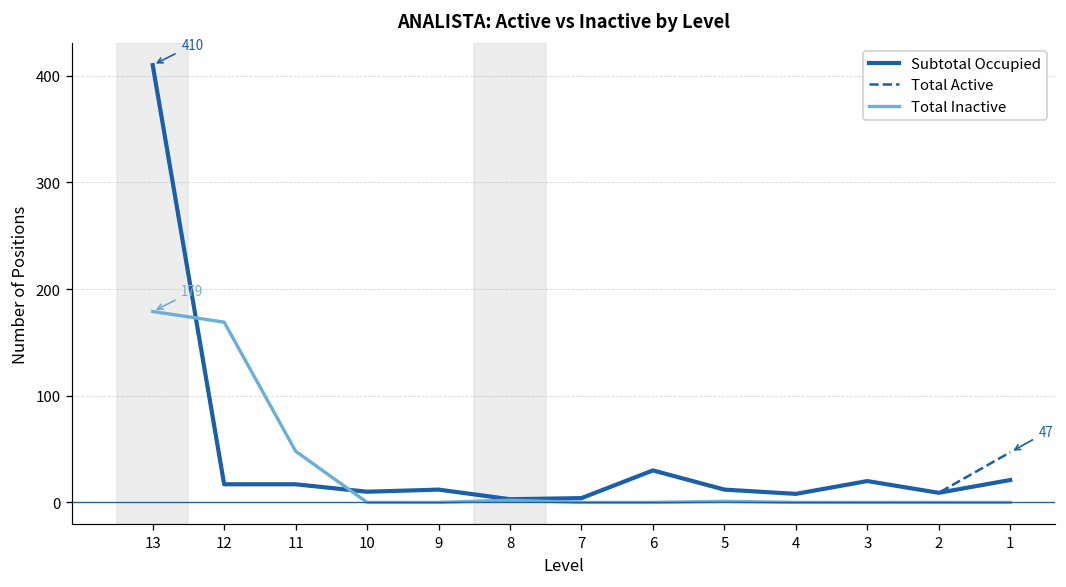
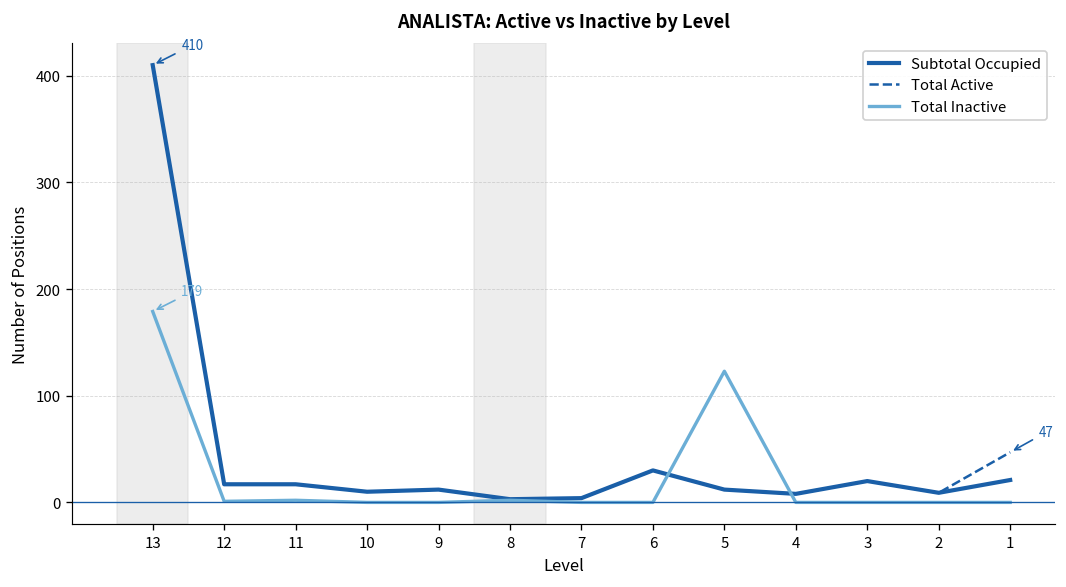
  {
    "Total Inactive": {
-     "12": 170,
-     "11": 50,
+     "12": 0,
+     "11": 0,
      "10": 0,
      "9": 0,
      "7": 0,
      "6": 0,
-     "5": 0,
+     "5": 120,
      "4": 0,
      "3": 0,
      "2": 0,
      "1": 0
    }
  }
